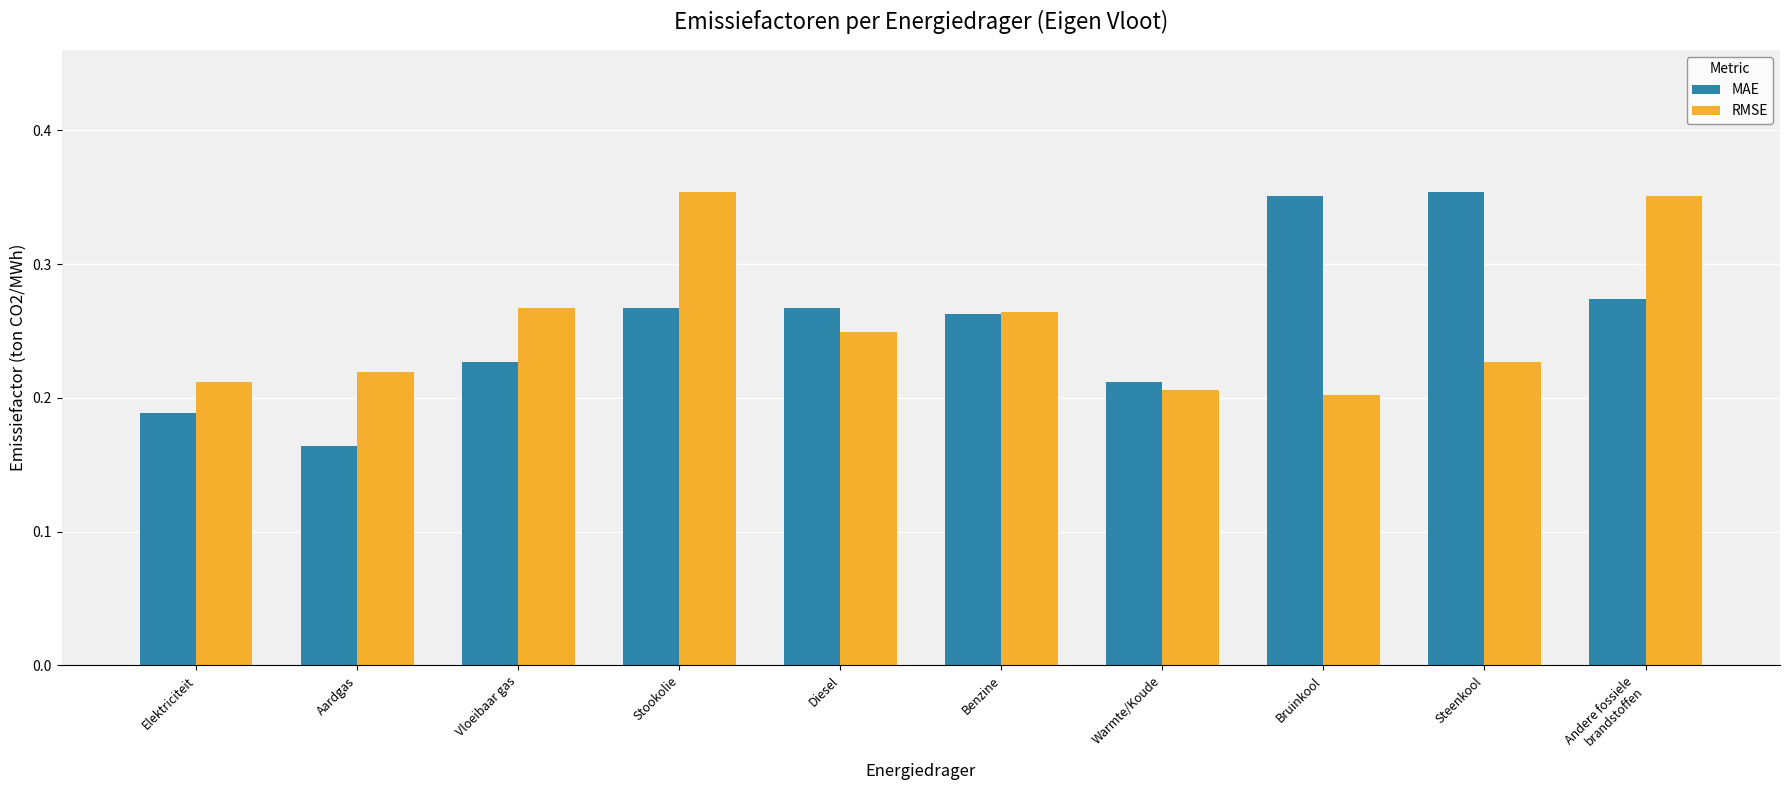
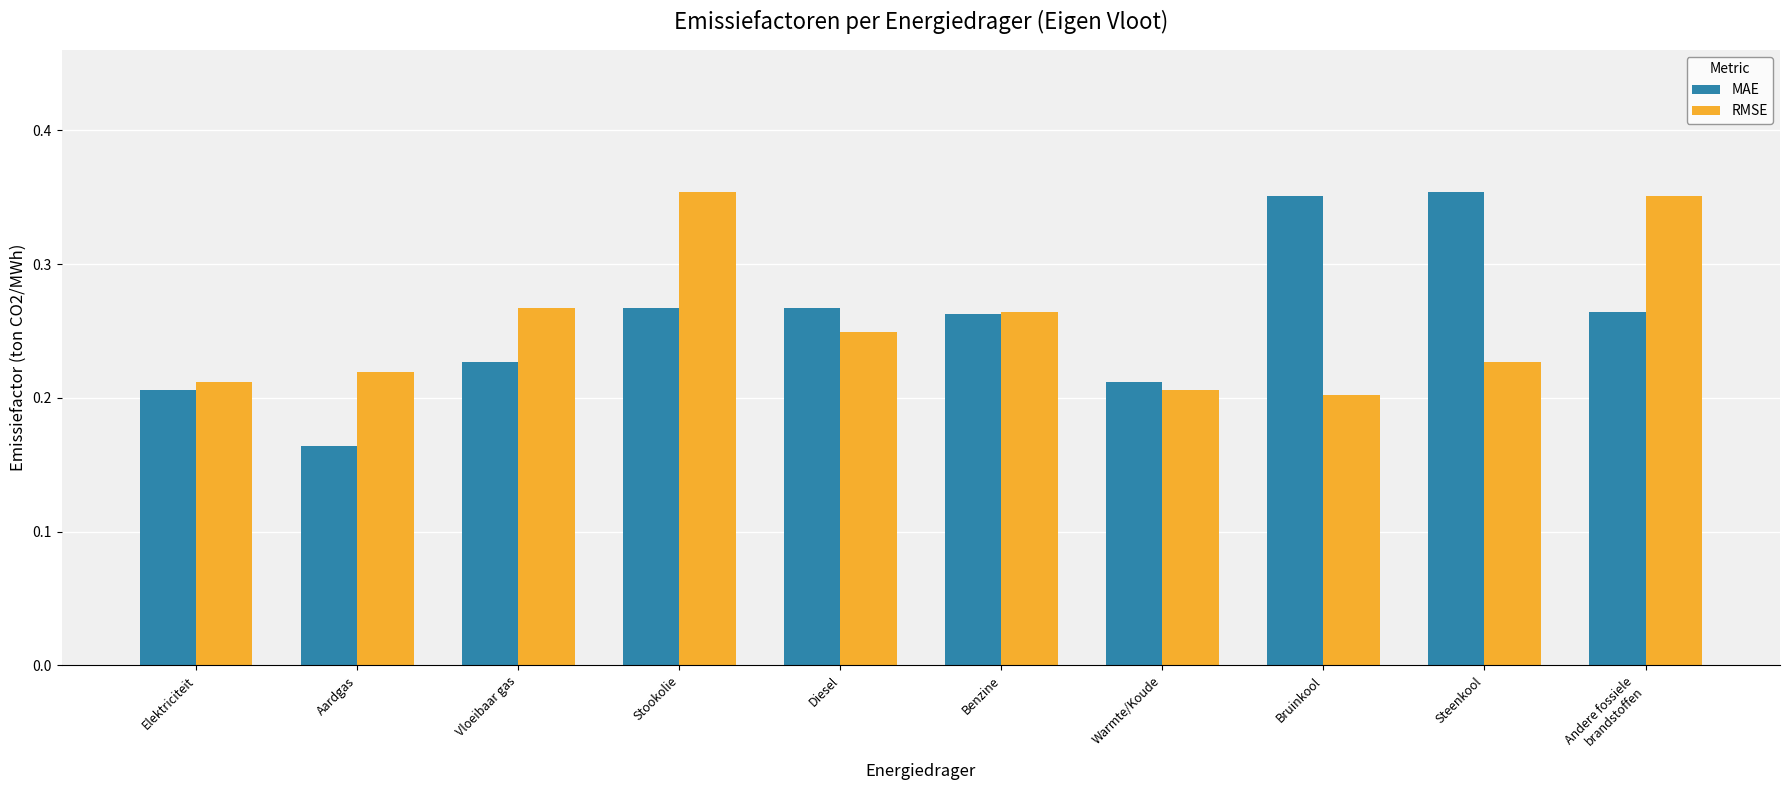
  {
    "MAE": {
-     "Elektriciteit": 0.189,
+     "Elektriciteit": 0.206,
      "Aardgas": 0.164,
      "Vloeibaar gas": 0.227,
      "Stookolie": 0.267,
      "Diesel": 0.267,
      "Benzine": 0.263,
      "Warmte/Koude": 0.212,
      "Bruinkool": 0.351,
      "Steenkool": 0.354,
-     "Andere fossiele brandstoffen": 0.274
+     "Andere fossiele brandstoffen": 0.264
    },
    "RMSE": {
      "Elektriciteit": 0.212,
      "Aardgas": 0.219,
      "Vloeibaar gas": 0.267,
      "Stookolie": 0.354,
      "Diesel": 0.249,
      "Benzine": 0.264,
      "Warmte/Koude": 0.206,
      "Bruinkool": 0.202,
      "Steenkool": 0.227,
      "Andere fossiele brandstoffen": 0.351
    }
  }
